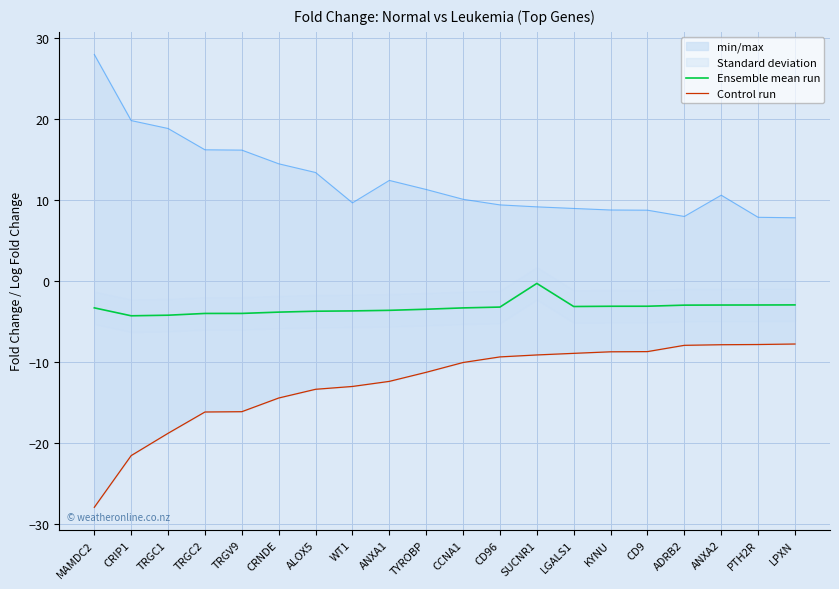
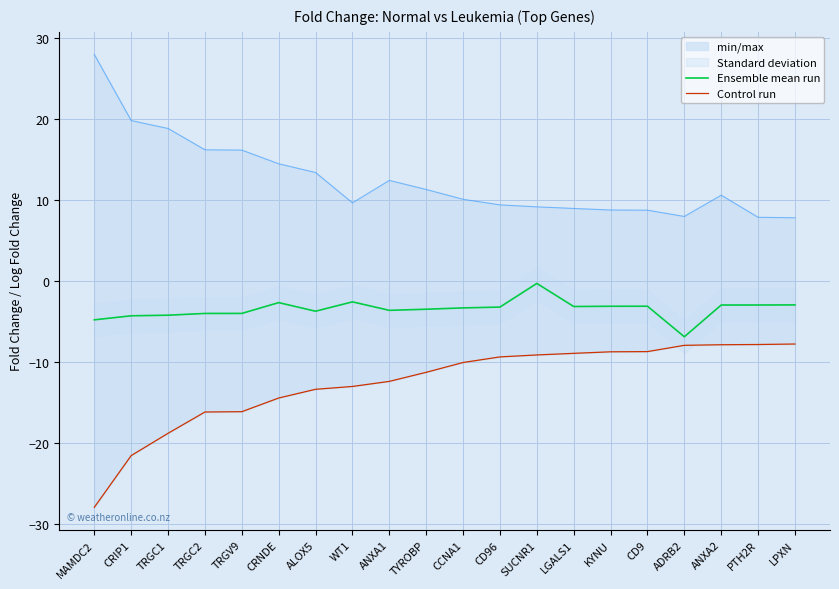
  {
    "Ensemble mean run": {
-     "MAMDC2": -3,
+     "MAMDC2": -5,
      "CRIP1": -4,
      "TRGC1": -4,
      "TRGC2": -4,
      "TRGV9": -4,
-     "CRNDE": -4,
+     "CRNDE": -3,
      "ALOX5": -4,
-     "WT1": -4,
+     "WT1": -3,
      "ANXA1": -4,
      "TYROBP": -3,
      "CCNA1": -3,
      "CD96": -3,
      "SUCNR1": 0,
      "LGALS1": -3,
      "KYNU": -3,
      "CD9": -3,
-     "ADRB2": -3,
+     "ADRB2": -7,
      "ANXA2": -3,
      "PTH2R": -3,
      "LPXN": -3
    },
    "Control run": {
      "MAMDC2": -28,
      "CRIP1": -22,
      "TRGC1": -19,
      "TRGC2": -16,
      "TRGV9": -16,
      "CRNDE": -14,
      "ALOX5": -13,
      "WT1": -13,
      "ANXA1": -12,
      "TYROBP": -11,
      "CCNA1": -10,
      "CD96": -9,
      "SUCNR1": -9,
      "LGALS1": -9,
      "KYNU": -9,
      "CD9": -9,
      "ADRB2": -8,
      "ANXA2": -8,
      "PTH2R": -8,
      "LPXN": -8
    }
  }
